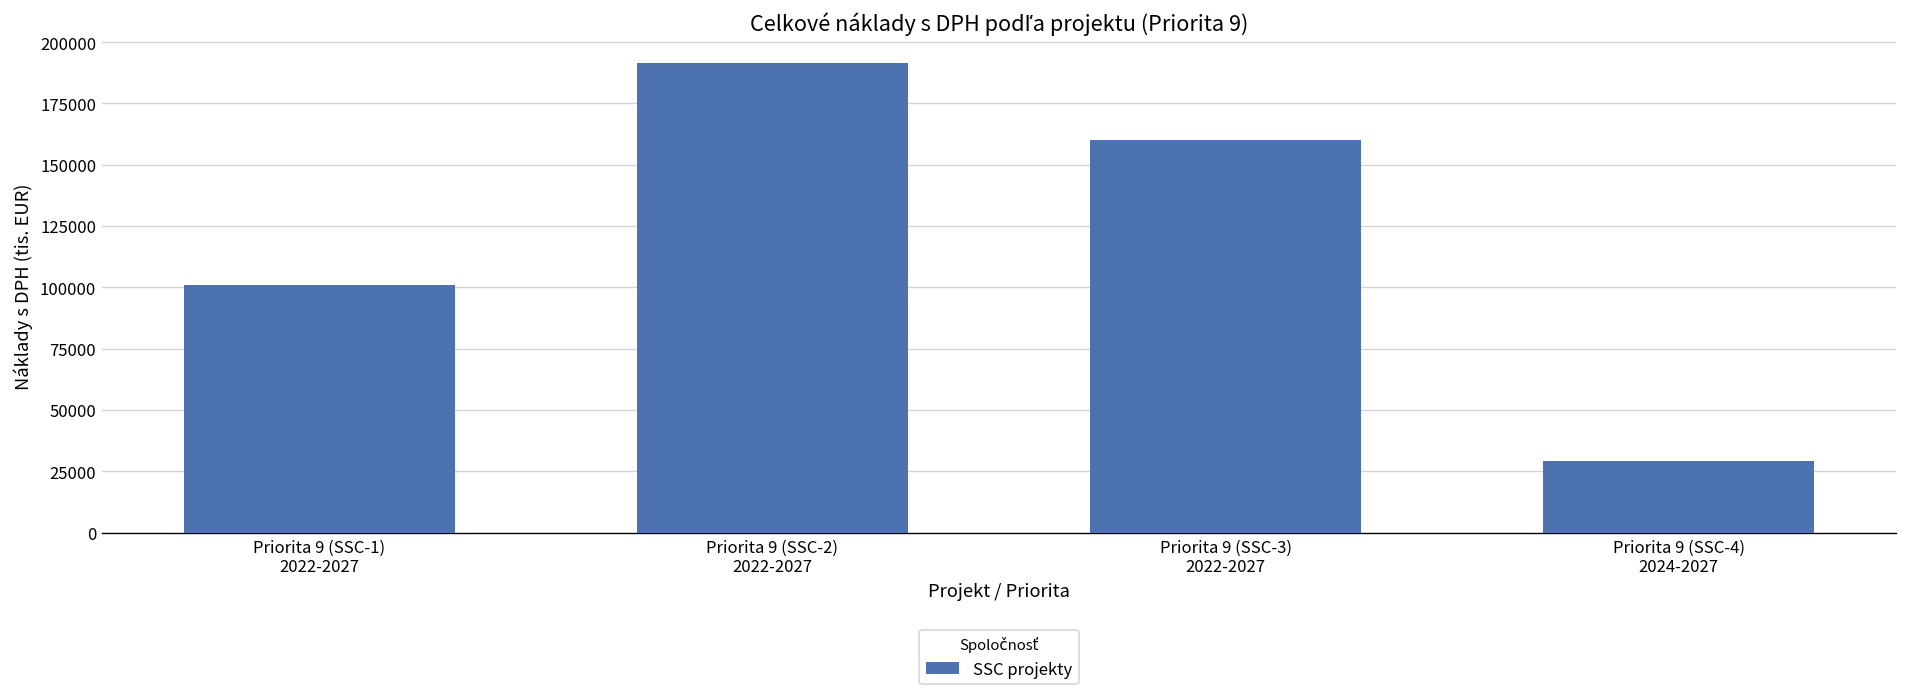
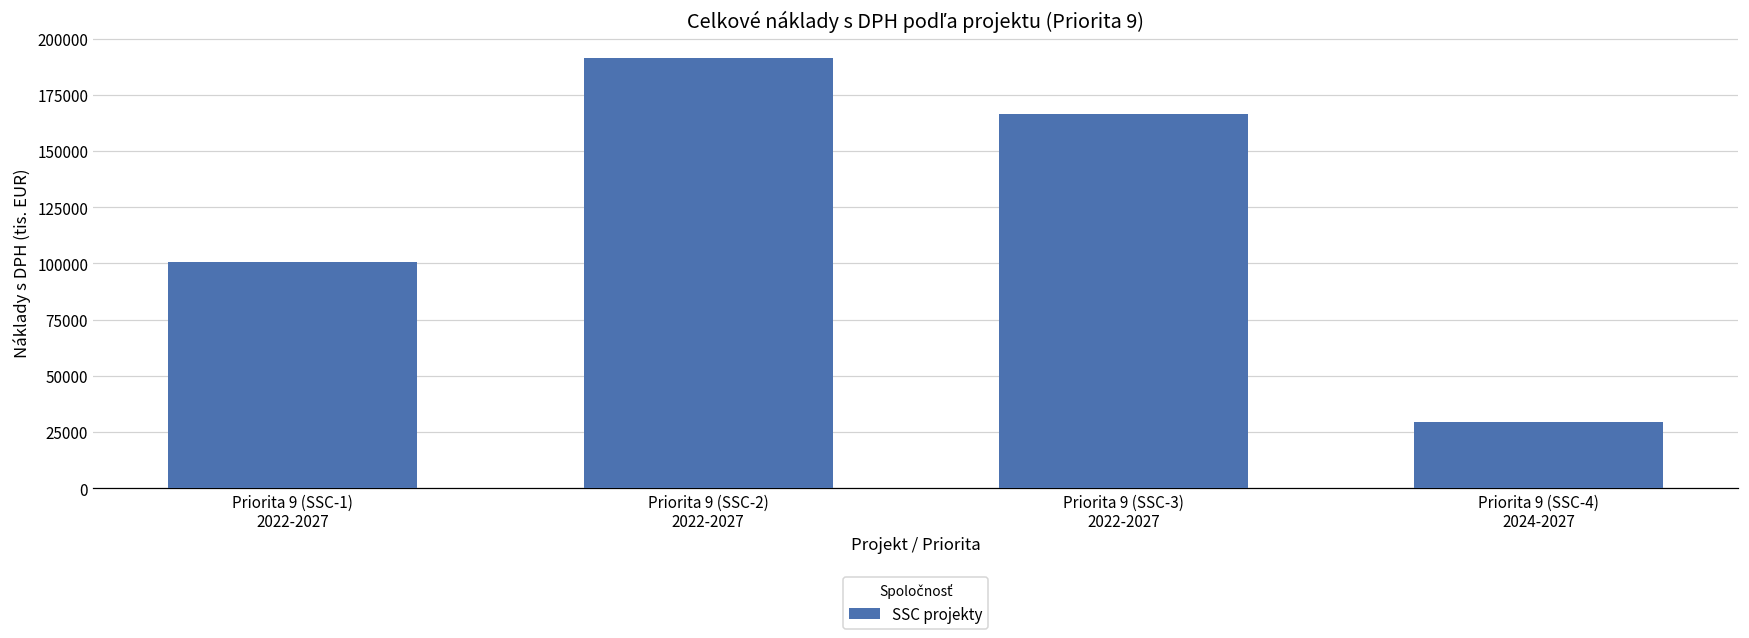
  {
    "Priorita 9 (SSC-1) 2022-2027": 101000,
    "Priorita 9 (SSC-2) 2022-2027": 191000,
-   "Priorita 9 (SSC-3) 2022-2027": 160000,
+   "Priorita 9 (SSC-3) 2022-2027": 166000,
    "Priorita 9 (SSC-4) 2024-2027": 29000
  }
